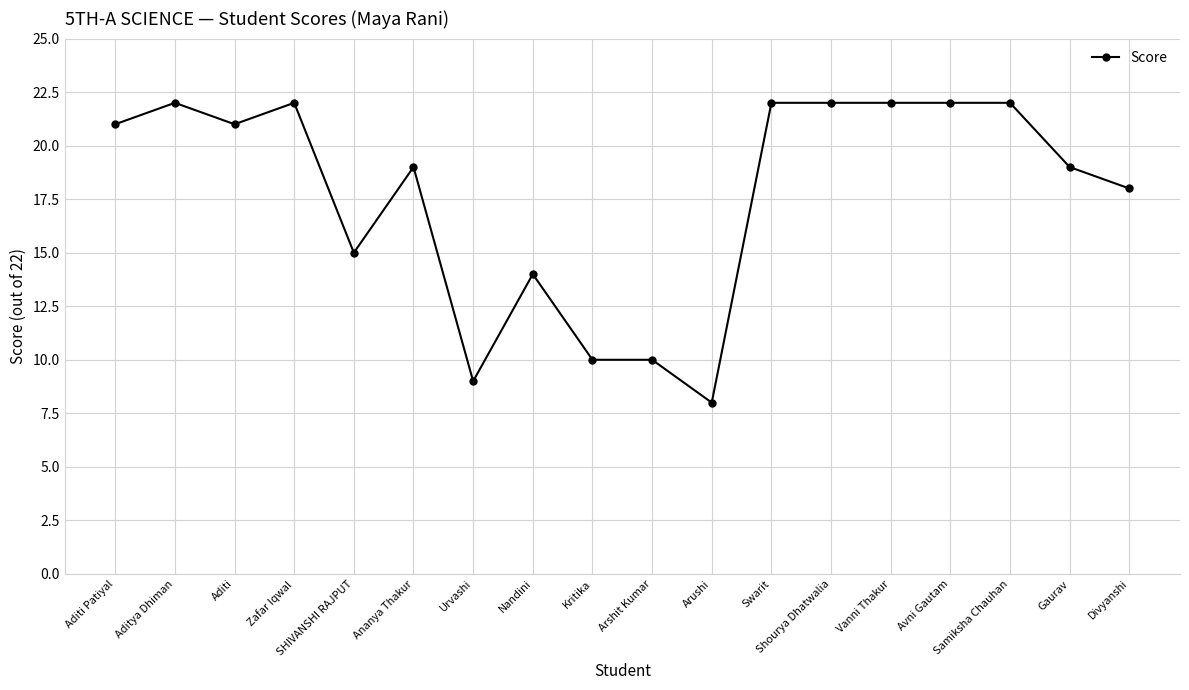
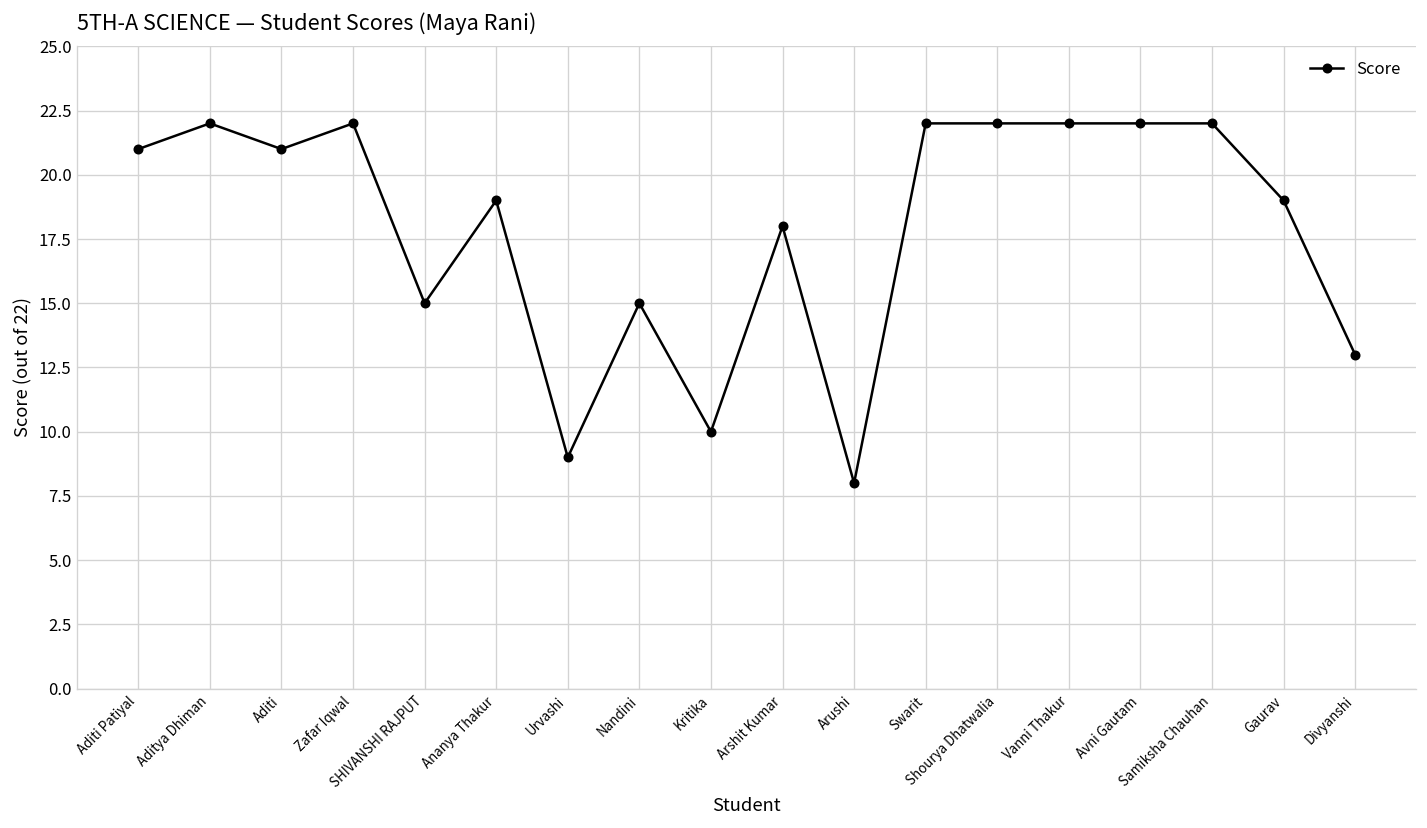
  {
    "Aditi Patiyal": 21,
    "Aditya Dhiman": 22,
    "Aditi": 21,
    "Zafar Iqwal": 22,
    "SHIVANSHI RAJPUT": 15,
    "Ananya Thakur": 19,
    "Urvashi": 9,
-   "Nandini": 14,
+   "Nandini": 15,
    "Kritika": 10,
-   "Arshit Kumar": 10,
+   "Arshit Kumar": 18,
    "Arushi": 8,
    "Swarit": 22,
    "Shourya Dhatwalia": 22,
    "Vanni Thakur": 22,
    "Avni Gautam": 22,
    "Samiksha Chauhan": 22,
    "Gaurav": 19,
-   "Divyanshi": 18
+   "Divyanshi": 13
  }
